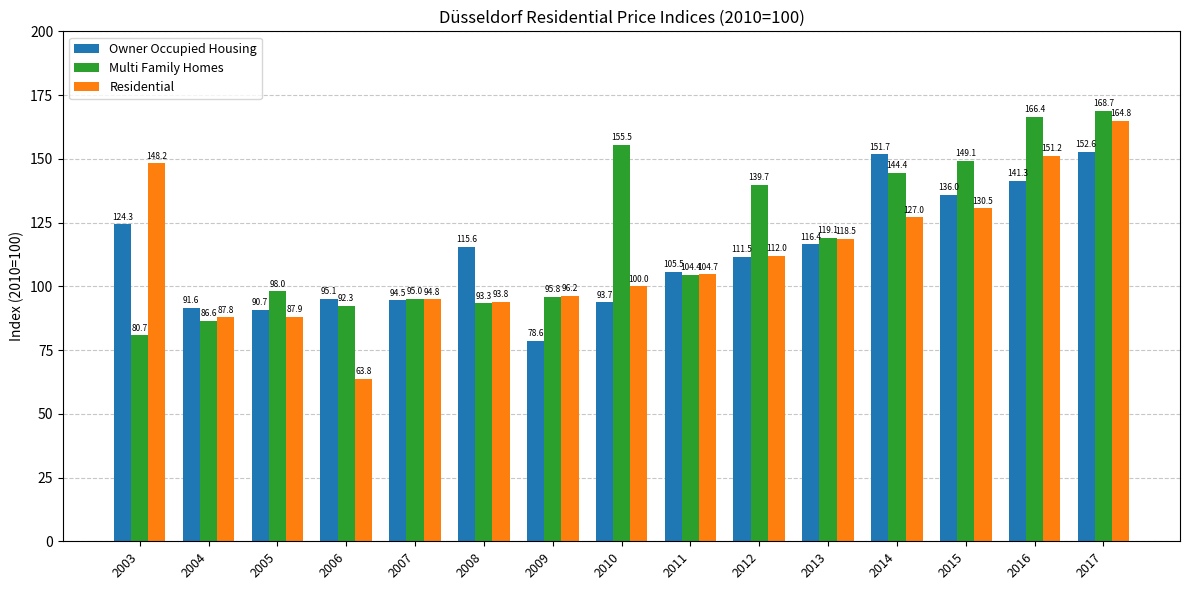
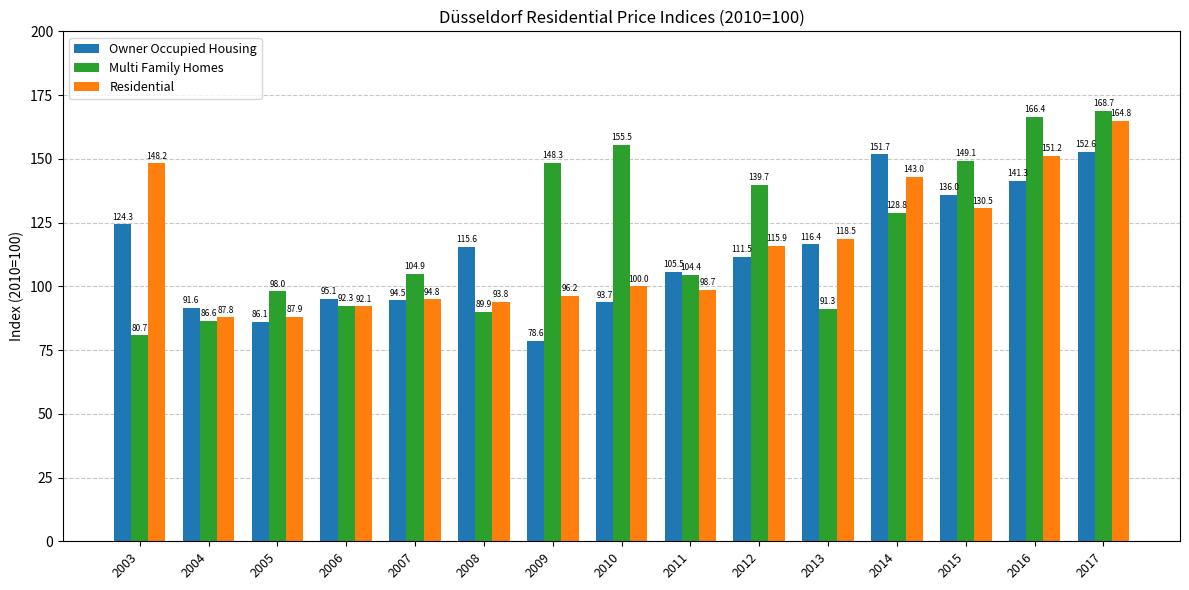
  {
    "Owner Occupied Housing": {
      "2003": 124.3,
      "2004": 91.6,
-     "2005": 90.7,
+     "2005": 86.1,
      "2006": 95.1,
      "2007": 94.5,
      "2008": 115.6,
      "2009": 78.6,
      "2010": 93.7,
      "2011": 105.5,
      "2012": 111.5,
      "2013": 116.4,
      "2014": 151.7,
      "2015": 136.0,
      "2016": 141.3,
      "2017": 152.6
    },
    "Multi Family Homes": {
      "2003": 80.7,
      "2004": 86.6,
      "2005": 98.0,
      "2006": 92.3,
-     "2007": 95.0,
-     "2008": 93.3,
-     "2009": 95.8,
+     "2007": 104.9,
+     "2008": 89.9,
+     "2009": 148.3,
      "2010": 155.5,
      "2012": 139.7,
-     "2013": 119.1,
-     "2014": 144.4,
+     "2013": 91.3,
+     "2014": 128.8,
      "2015": 149.1,
      "2016": 166.4,
      "2017": 168.7
    },
    "Residential": {
      "2003": 148.2,
      "2004": 87.8,
      "2005": 87.9,
-     "2006": 63.8,
+     "2006": 92.1,
      "2007": 94.8,
      "2008": 93.8,
      "2009": 96.2,
      "2010": 100.0,
-     "2011": 104.7,
-     "2012": 112.0,
+     "2011": 98.7,
+     "2012": 115.9,
      "2013": 118.5,
-     "2014": 127.0,
+     "2014": 143.0,
      "2015": 130.5,
      "2016": 151.2,
      "2017": 164.8
    }
  }
